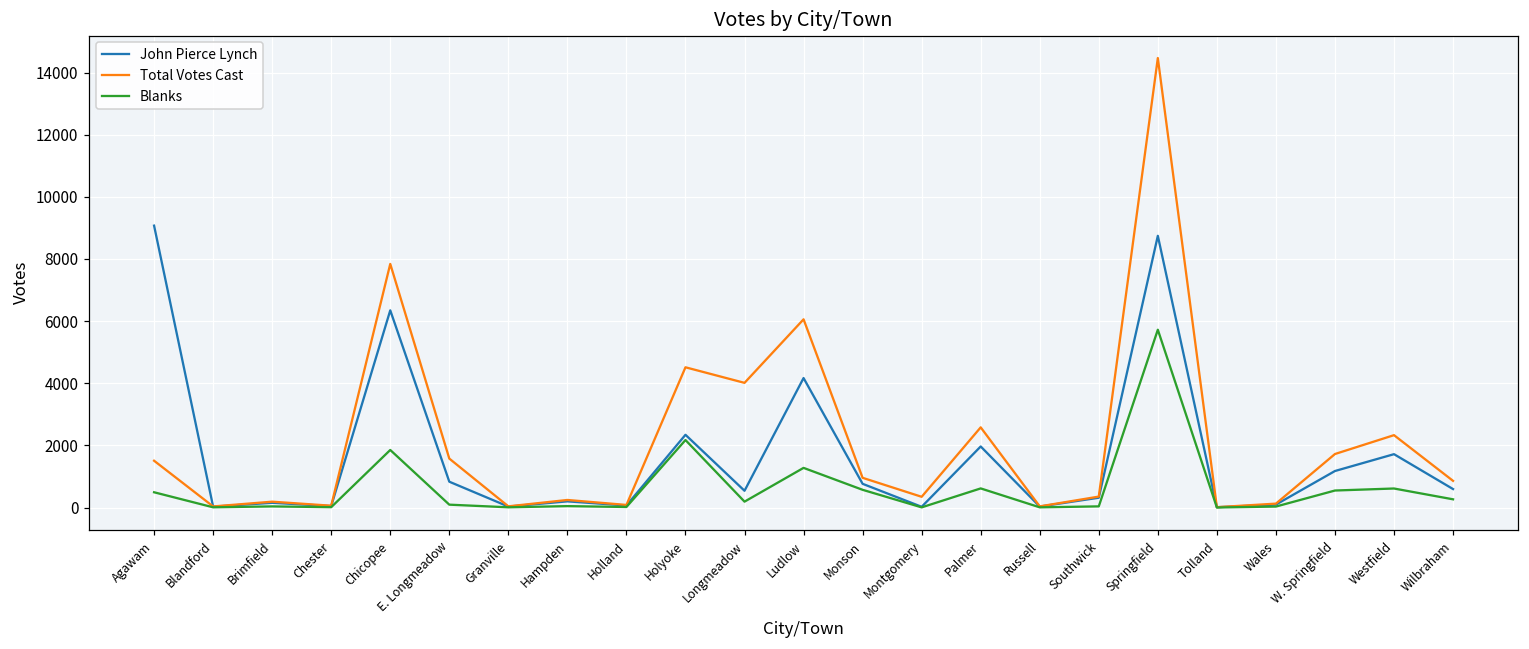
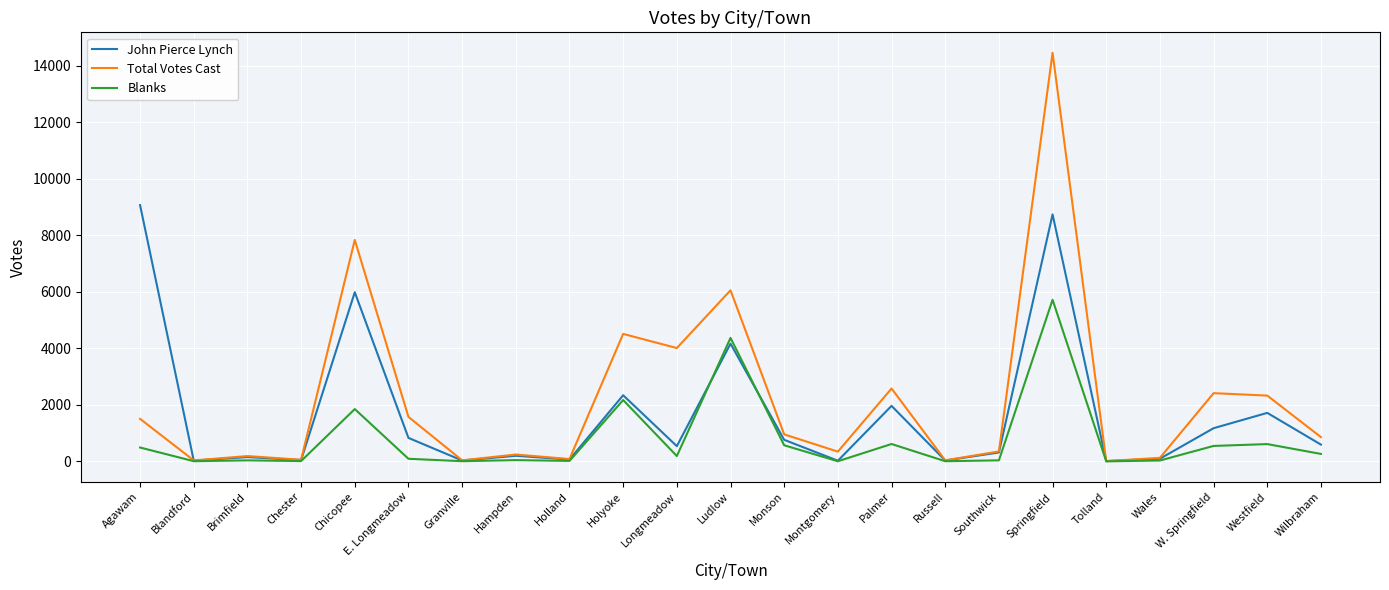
  {
    "John Pierce Lynch": {
      "Agawam": 9100,
-     "Chicopee": 6300,
+     "Chicopee": 6000,
      "E. Longmeadow": 800,
      "Holyoke": 2300,
      "Longmeadow": 500,
      "Ludlow": 4200,
      "Monson": 800,
      "Palmer": 2000,
      "Springfield": 8700,
      "W. Springfield": 1200,
      "Westfield": 1700,
      "Wilbraham": 600
    },
    "Total Votes Cast": {
      "Agawam": 1500,
      "Chicopee": 7800,
      "E. Longmeadow": 1600,
      "Holyoke": 4500,
      "Longmeadow": 4000,
      "Ludlow": 6100,
      "Monson": 1000,
      "Montgomery": 300,
      "Palmer": 2600,
      "Springfield": 14500,
-     "W. Springfield": 1700,
+     "W. Springfield": 2400,
      "Westfield": 2300,
      "Wilbraham": 900
    },
    "Blanks": {
      "Agawam": 500,
      "Brimfield": 0,
      "Chicopee": 1900,
      "E. Longmeadow": 100,
      "Hampden": 0,
      "Holyoke": 2200,
      "Longmeadow": 200,
-     "Ludlow": 1300,
+     "Ludlow": 4400,
      "Monson": 600,
      "Palmer": 600,
      "Southwick": 0,
      "Springfield": 5700,
      "W. Springfield": 500,
      "Westfield": 600,
      "Wilbraham": 300
    }
  }
